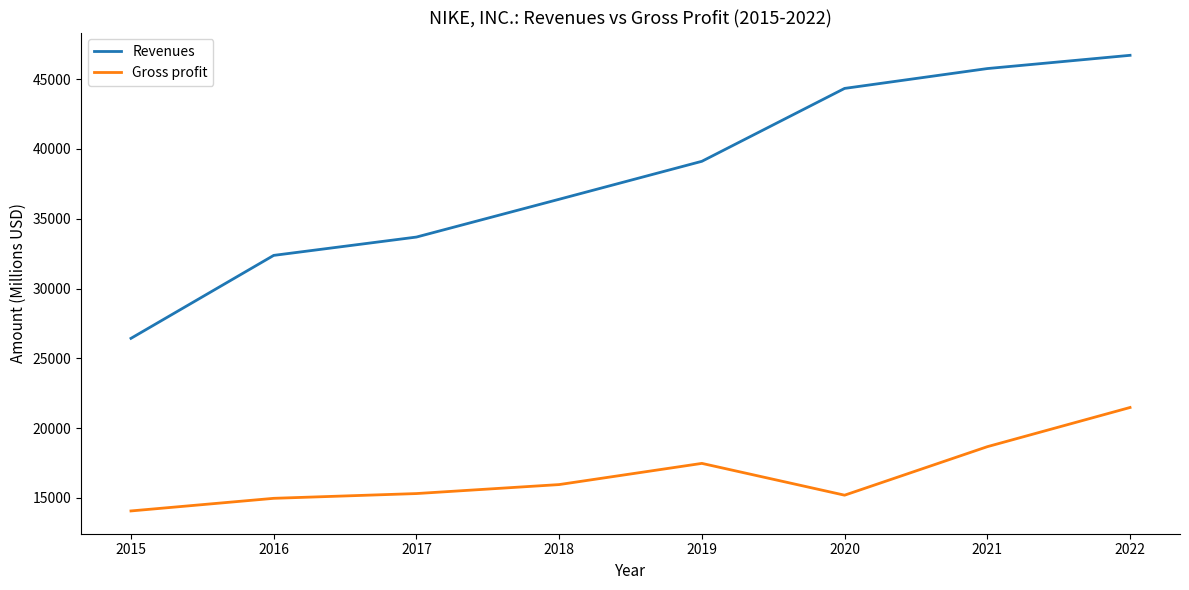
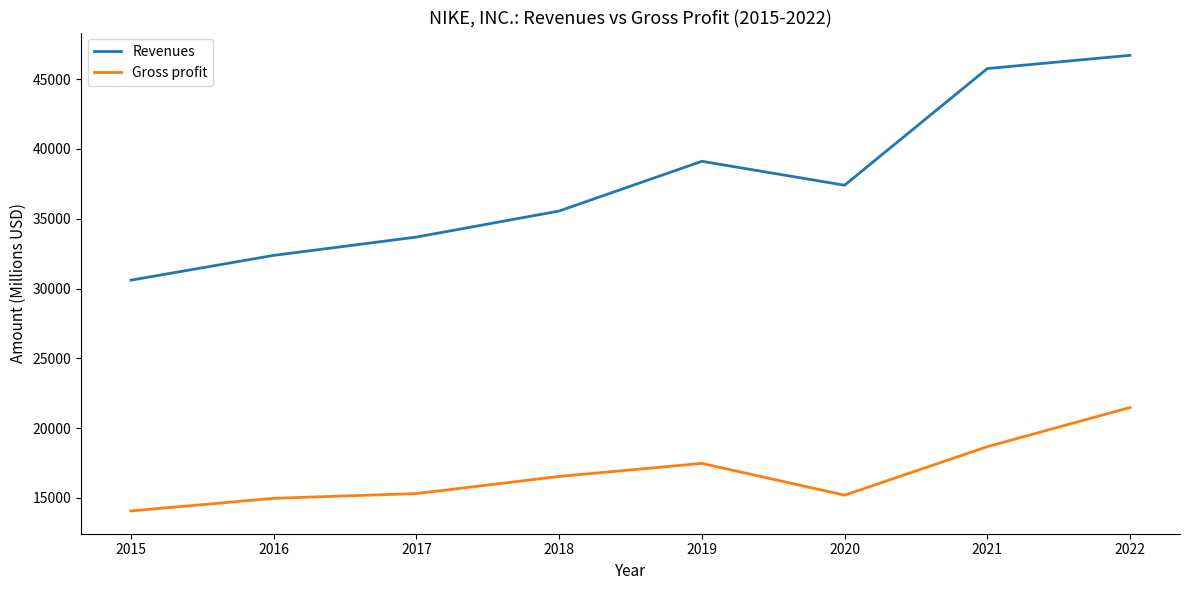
  {
    "Revenues": {
-     "2015": 26400,
+     "2015": 30600,
      "2016": 32400,
      "2017": 33700,
-     "2018": 36400,
+     "2018": 35600,
      "2019": 39100,
-     "2020": 44300,
+     "2020": 37400,
      "2021": 45800,
      "2022": 46700
    },
    "Gross profit": {
      "2015": 14100,
      "2016": 15000,
      "2017": 15300,
-     "2018": 16000,
+     "2018": 16500,
      "2019": 17500,
      "2020": 15200,
      "2021": 18700,
      "2022": 21500
    }
  }
